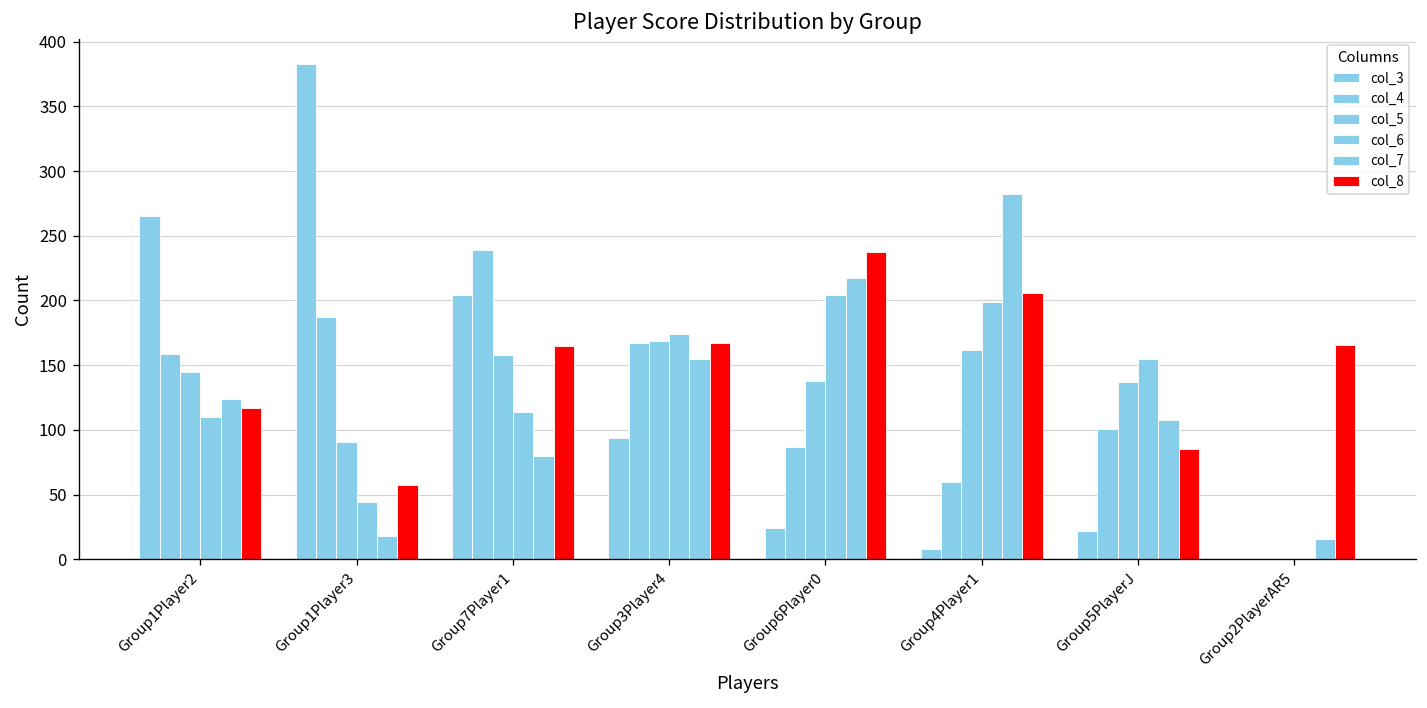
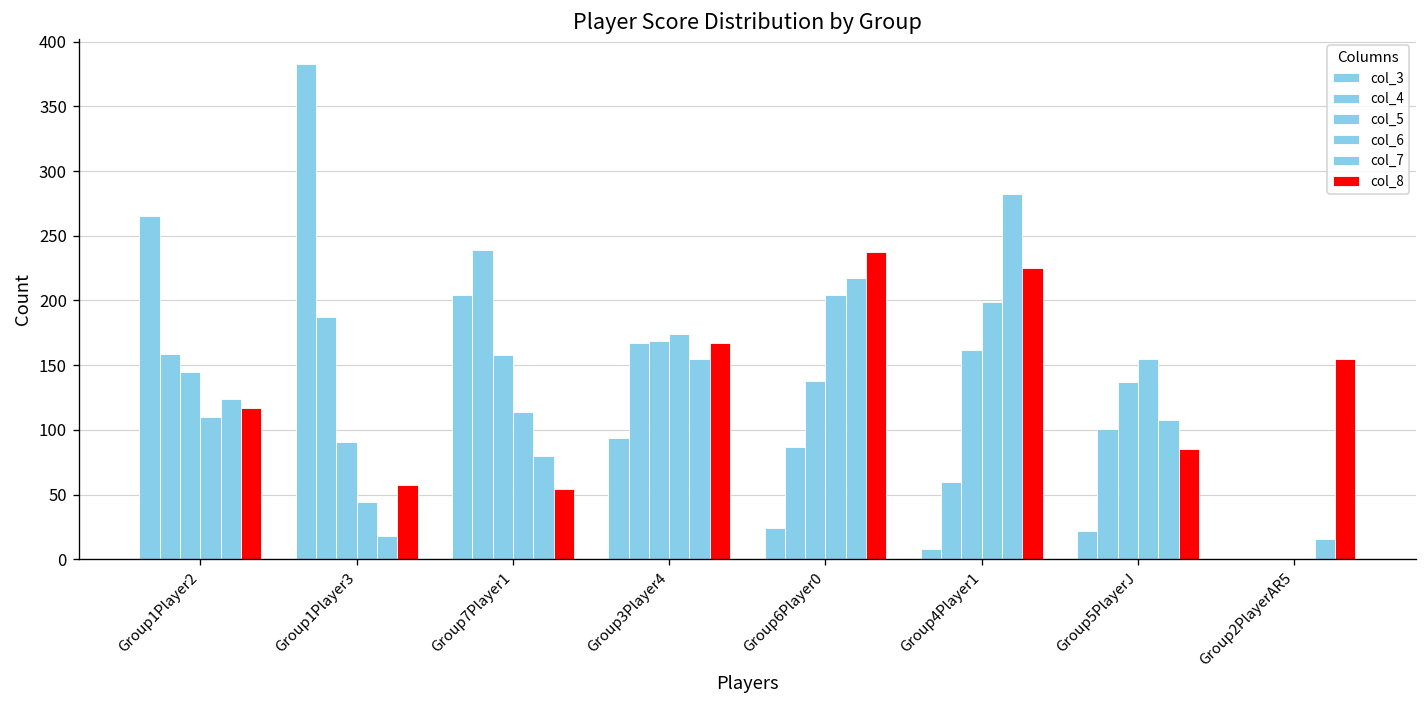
  {
    "col_8": {
      "Group1Player2": 117,
      "Group1Player3": 58,
-     "Group7Player1": 165,
+     "Group7Player1": 54,
      "Group3Player4": 167,
      "Group6Player0": 238,
-     "Group4Player1": 206,
+     "Group4Player1": 225,
      "Group5PlayerJ": 85,
-     "Group2PlayerAR5": 166
+     "Group2PlayerAR5": 155
    }
  }
